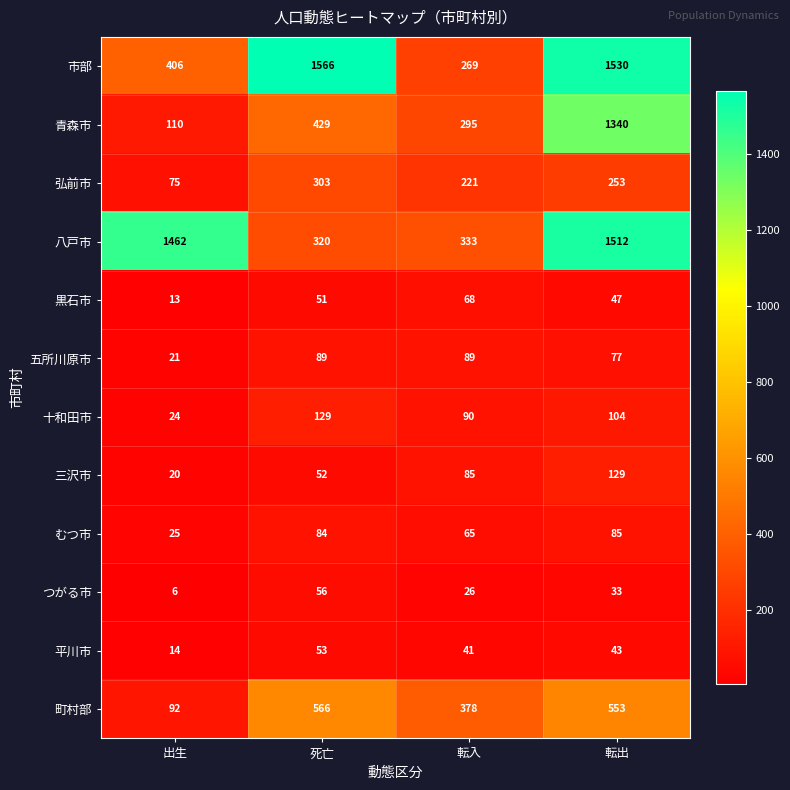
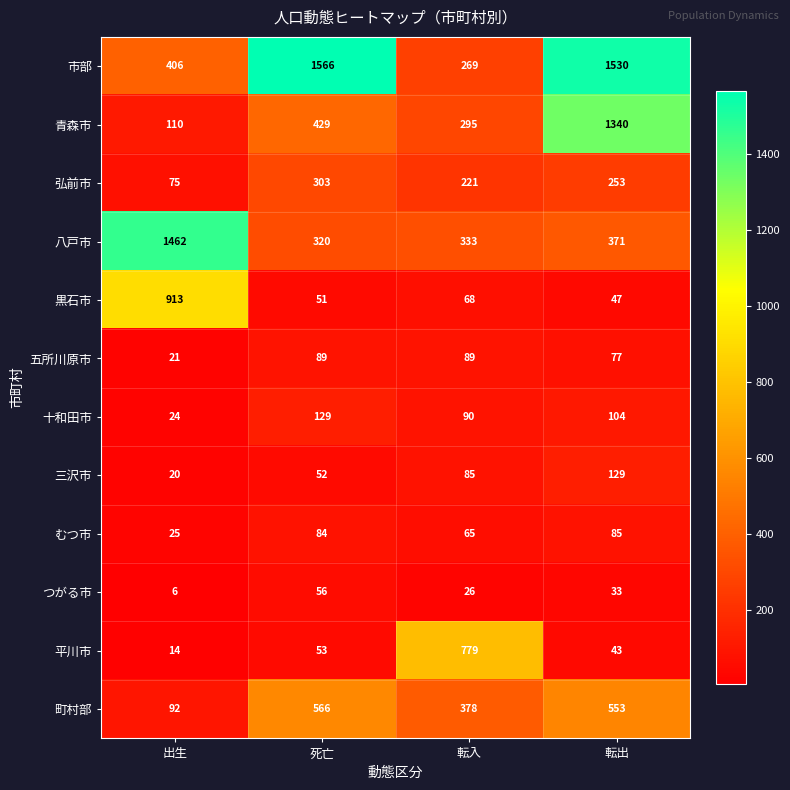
  {
    "市部": {
      "出生": 406,
      "死亡": 1566,
      "転入": 269,
      "転出": 1530
    },
    "青森市": {
      "出生": 110,
      "死亡": 429,
      "転入": 295,
      "転出": 1340
    },
    "弘前市": {
      "出生": 75,
      "死亡": 303,
      "転入": 221,
      "転出": 253
    },
    "八戸市": {
      "出生": 1462,
      "死亡": 320,
      "転入": 333,
-     "転出": 1512
+     "転出": 371
    },
    "黒石市": {
-     "出生": 13,
+     "出生": 913,
      "死亡": 51,
      "転入": 68,
      "転出": 47
    },
    "五所川原市": {
      "出生": 21,
      "死亡": 89,
      "転入": 89,
      "転出": 77
    },
    "十和田市": {
      "出生": 24,
      "死亡": 129,
      "転入": 90,
      "転出": 104
    },
    "三沢市": {
      "出生": 20,
      "死亡": 52,
      "転入": 85,
      "転出": 129
    },
    "むつ市": {
      "出生": 25,
      "死亡": 84,
      "転入": 65,
      "転出": 85
    },
    "つがる市": {
      "出生": 6,
      "死亡": 56,
      "転入": 26,
      "転出": 33
    },
    "平川市": {
      "出生": 14,
      "死亡": 53,
-     "転入": 41,
+     "転入": 779,
      "転出": 43
    },
    "町村部": {
      "出生": 92,
      "死亡": 566,
      "転入": 378,
      "転出": 553
    }
  }
